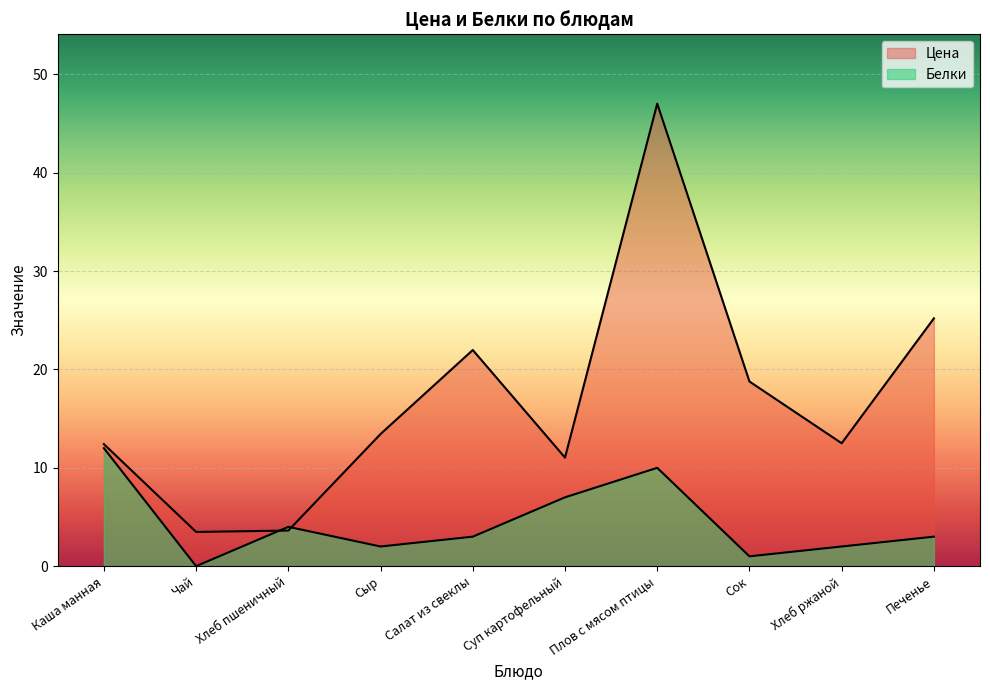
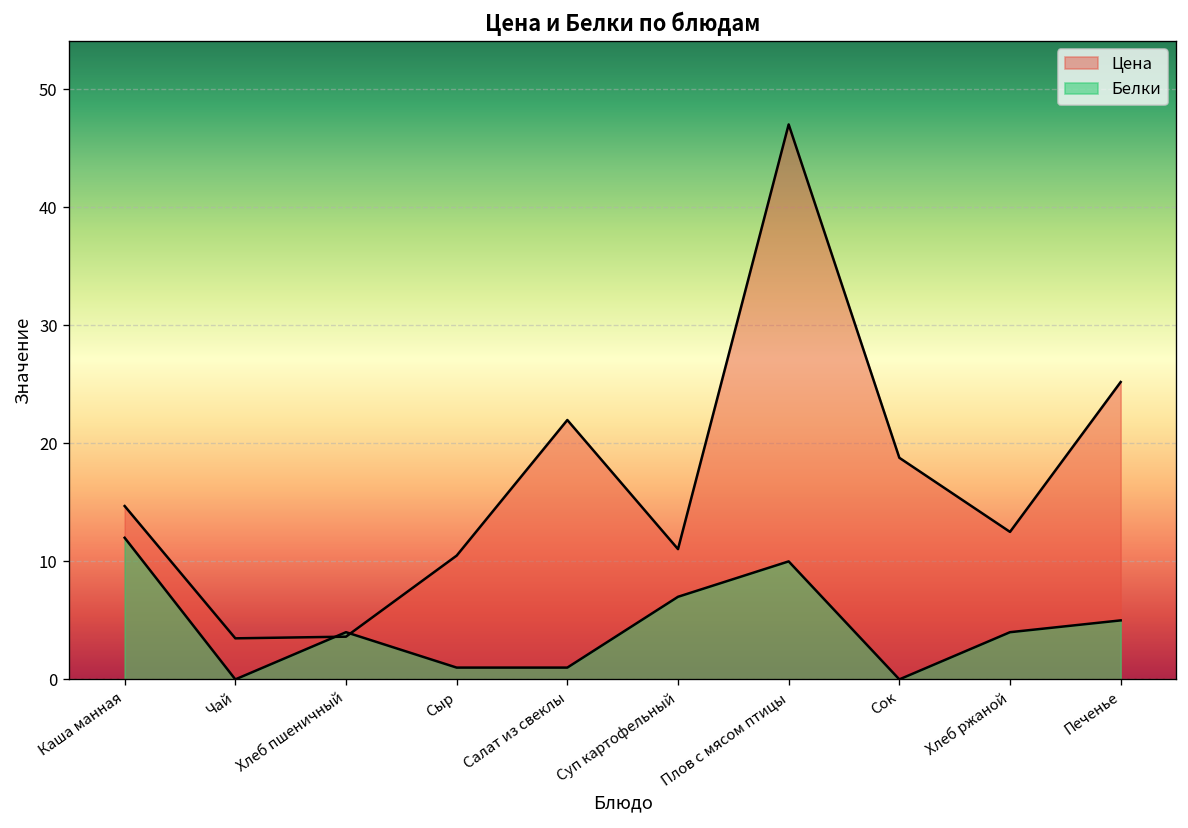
  {
    "Цена": {
-     "Каша манная": 12,
+     "Каша манная": 15,
      "Чай": 3,
      "Хлеб пшеничный": 4,
-     "Сыр": 13,
+     "Сыр": 10,
      "Салат из свеклы": 22,
      "Суп картофельный": 11,
      "Плов с мясом птицы": 47,
      "Сок": 19,
      "Хлеб ржаной": 13,
      "Печенье": 25
    },
    "Белки": {
      "Каша манная": 12,
      "Чай": 0,
      "Хлеб пшеничный": 4,
-     "Сыр": 2,
-     "Салат из свеклы": 3,
+     "Сыр": 1,
+     "Салат из свеклы": 1,
      "Суп картофельный": 7,
      "Плов с мясом птицы": 10,
-     "Сок": 1,
-     "Хлеб ржаной": 2,
-     "Печенье": 3
+     "Сок": 0,
+     "Хлеб ржаной": 4,
+     "Печенье": 5
    }
  }
